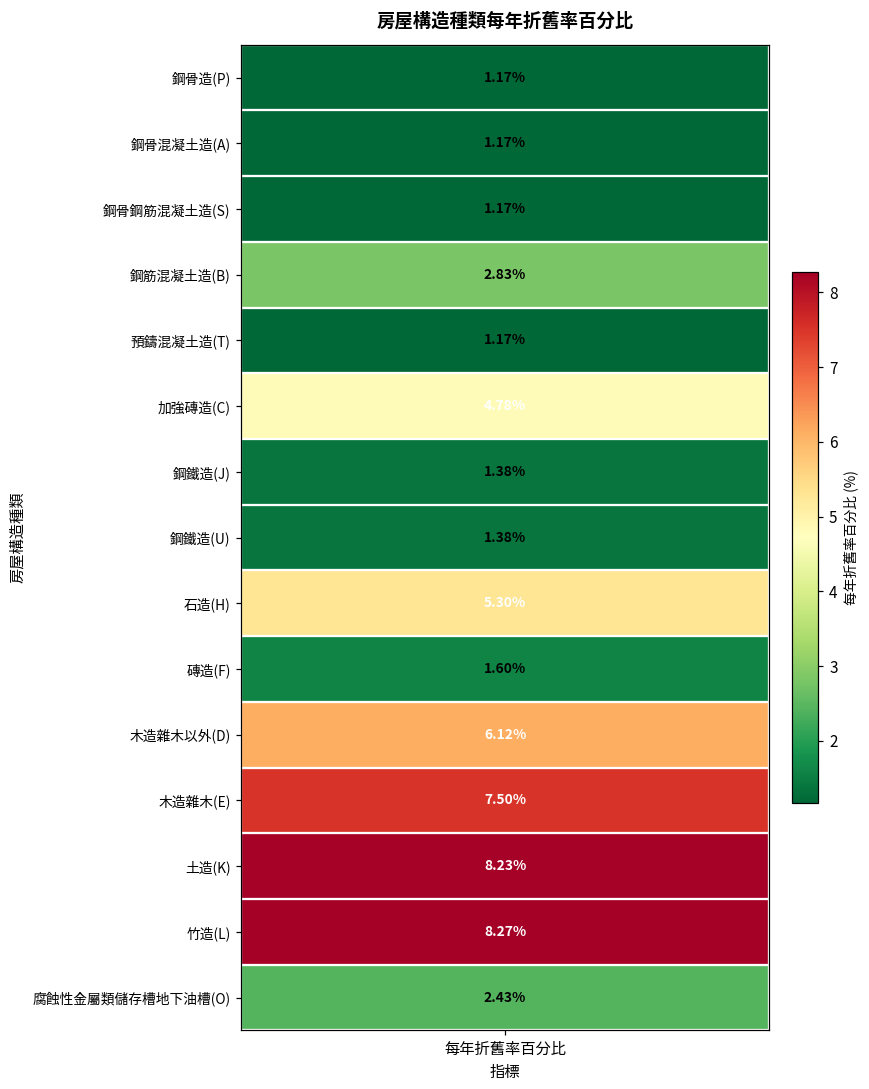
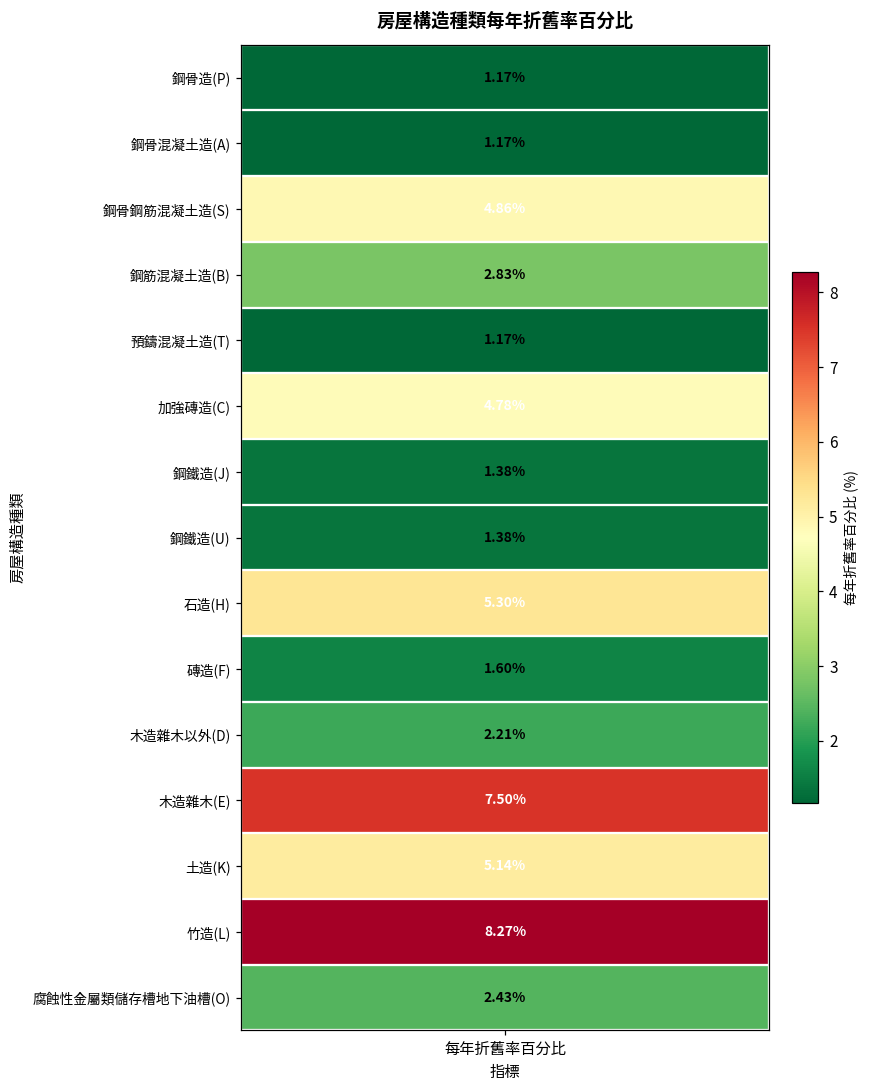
  {
    "鋼骨造(P)": {
      "每年折舊率百分比": "1.17%"
    },
    "鋼骨混凝土造(A)": {
      "每年折舊率百分比": "1.17%"
    },
    "鋼骨鋼筋混凝土造(S)": {
-     "每年折舊率百分比": "1.17%"
+     "每年折舊率百分比": "4.86%"
    },
    "鋼筋混凝土造(B)": {
      "每年折舊率百分比": "2.83%"
    },
    "預鑄混凝土造(T)": {
      "每年折舊率百分比": "1.17%"
    },
    "加強磚造(C)": {
      "每年折舊率百分比": "4.78%"
    },
    "鋼鐵造(J)": {
      "每年折舊率百分比": "1.38%"
    },
    "鋼鐵造(U)": {
      "每年折舊率百分比": "1.38%"
    },
    "石造(H)": {
      "每年折舊率百分比": "5.30%"
    },
    "磚造(F)": {
      "每年折舊率百分比": "1.60%"
    },
    "木造雜木以外(D)": {
-     "每年折舊率百分比": "6.12%"
+     "每年折舊率百分比": "2.21%"
    },
    "木造雜木(E)": {
      "每年折舊率百分比": "7.50%"
    },
    "土造(K)": {
-     "每年折舊率百分比": "8.23%"
+     "每年折舊率百分比": "5.14%"
    },
    "竹造(L)": {
      "每年折舊率百分比": "8.27%"
    },
    "腐蝕性金屬類儲存槽地下油槽(O)": {
      "每年折舊率百分比": "2.43%"
    }
  }
